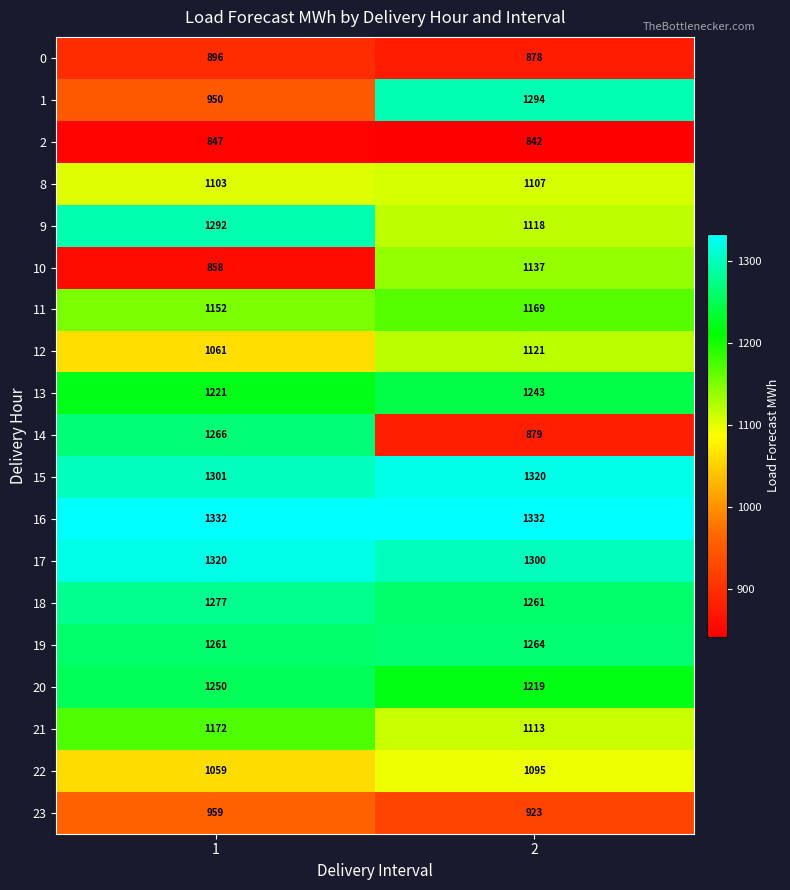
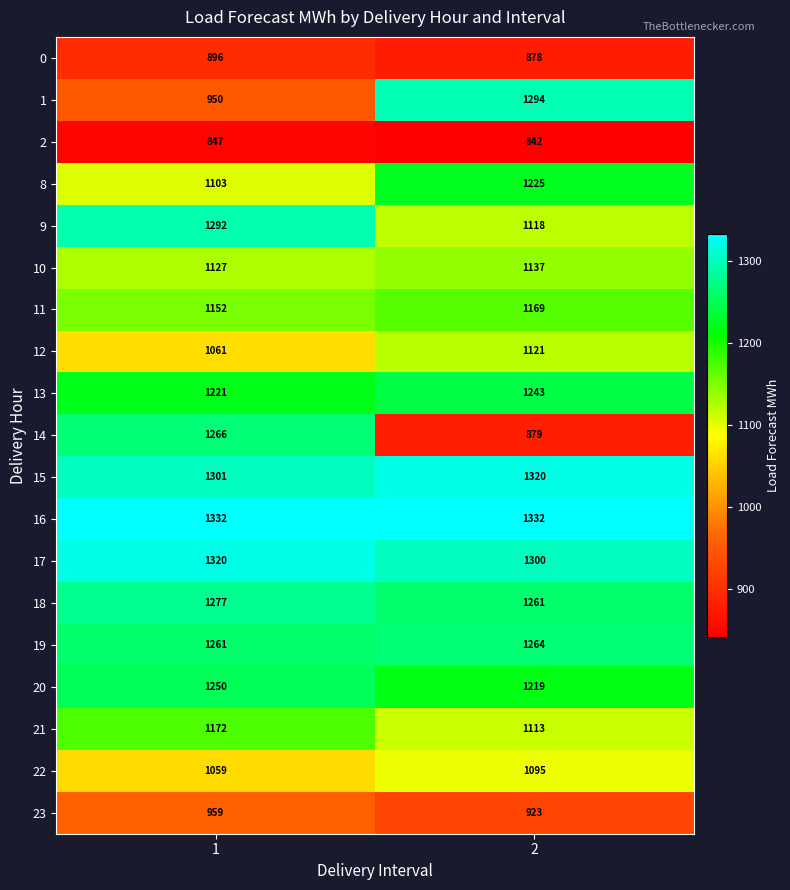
  {
    "0": {
      "1": 896,
      "2": 878
    },
    "1": {
      "1": 950,
      "2": 1294
    },
    "2": {
      "1": 847,
      "2": 842
    },
    "8": {
      "1": 1103,
-     "2": 1107
+     "2": 1225
    },
    "9": {
      "1": 1292,
      "2": 1118
    },
    "10": {
-     "1": 858,
+     "1": 1127,
      "2": 1137
    },
    "11": {
      "1": 1152,
      "2": 1169
    },
    "12": {
      "1": 1061,
      "2": 1121
    },
    "13": {
      "1": 1221,
      "2": 1243
    },
    "14": {
      "1": 1266,
      "2": 879
    },
    "15": {
      "1": 1301,
      "2": 1320
    },
    "16": {
      "1": 1332,
      "2": 1332
    },
    "17": {
      "1": 1320,
      "2": 1300
    },
    "18": {
      "1": 1277,
      "2": 1261
    },
    "19": {
      "1": 1261,
      "2": 1264
    },
    "20": {
      "1": 1250,
      "2": 1219
    },
    "21": {
      "1": 1172,
      "2": 1113
    },
    "22": {
      "1": 1059,
      "2": 1095
    },
    "23": {
      "1": 959,
      "2": 923
    }
  }
